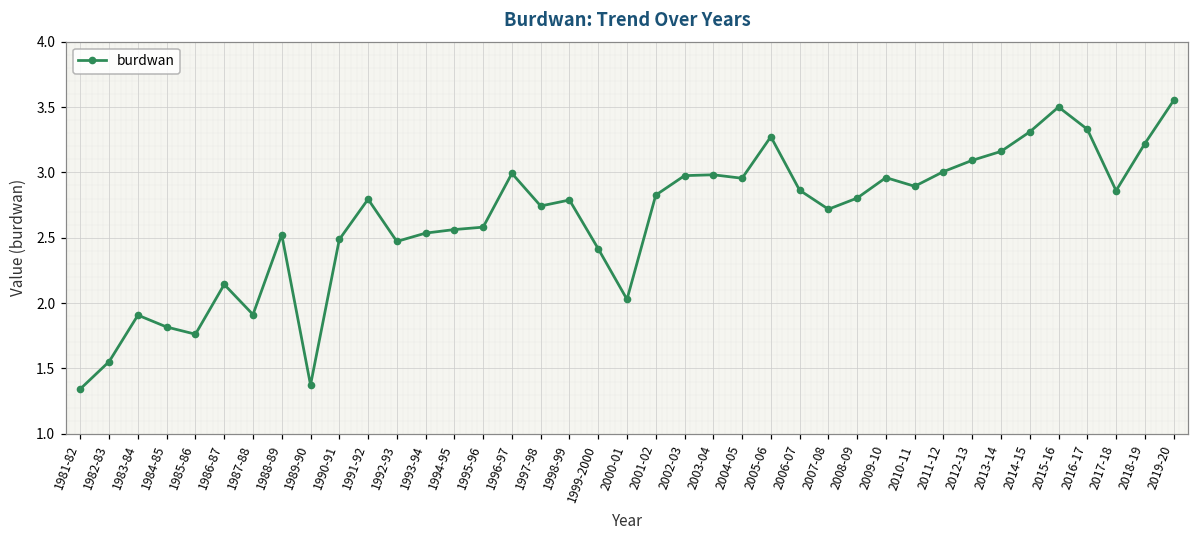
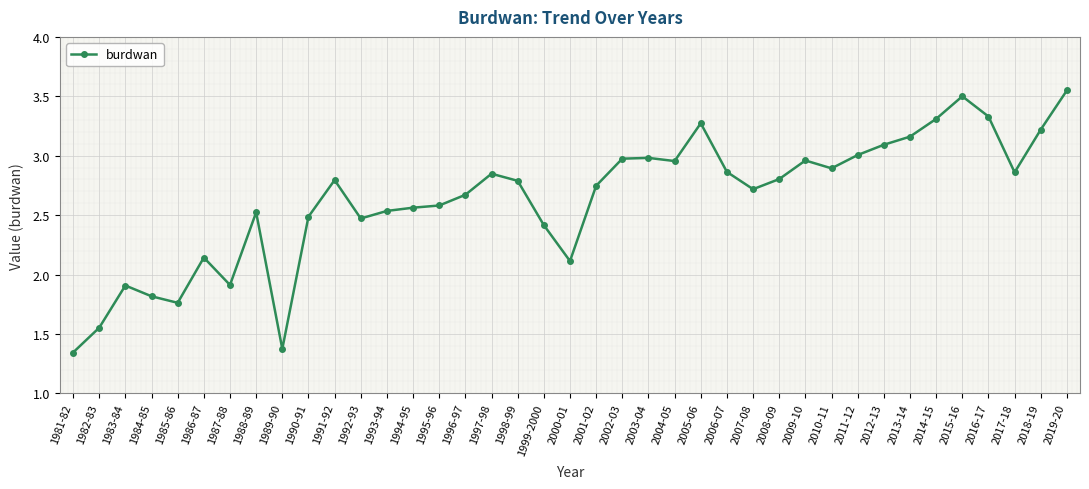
  {
    "1981-82": 1.34,
    "1982-83": 1.55,
    "1983-84": 1.91,
    "1984-85": 1.82,
    "1985-86": 1.76,
    "1986-87": 2.14,
    "1987-88": 1.91,
    "1988-89": 2.52,
    "1989-90": 1.37,
    "1990-91": 2.49,
    "1991-92": 2.80,
    "1992-93": 2.47,
    "1993-94": 2.54,
    "1994-95": 2.56,
    "1995-96": 2.58,
-   "1996-97": 2.99,
-   "1997-98": 2.74,
+   "1996-97": 2.67,
+   "1997-98": 2.85,
    "1998-99": 2.79,
    "1999-2000": 2.42,
-   "2000-01": 2.03,
-   "2001-02": 2.83,
+   "2000-01": 2.11,
+   "2001-02": 2.75,
    "2002-03": 2.98,
    "2003-04": 2.98,
    "2004-05": 2.96,
    "2005-06": 3.27,
    "2006-07": 2.86,
    "2007-08": 2.72,
    "2008-09": 2.80,
    "2009-10": 2.96,
    "2010-11": 2.89,
    "2011-12": 3.01,
    "2012-13": 3.09,
    "2013-14": 3.16,
    "2014-15": 3.31,
    "2015-16": 3.50,
    "2016-17": 3.33,
    "2017-18": 2.86,
    "2018-19": 3.22,
    "2019-20": 3.55
  }
